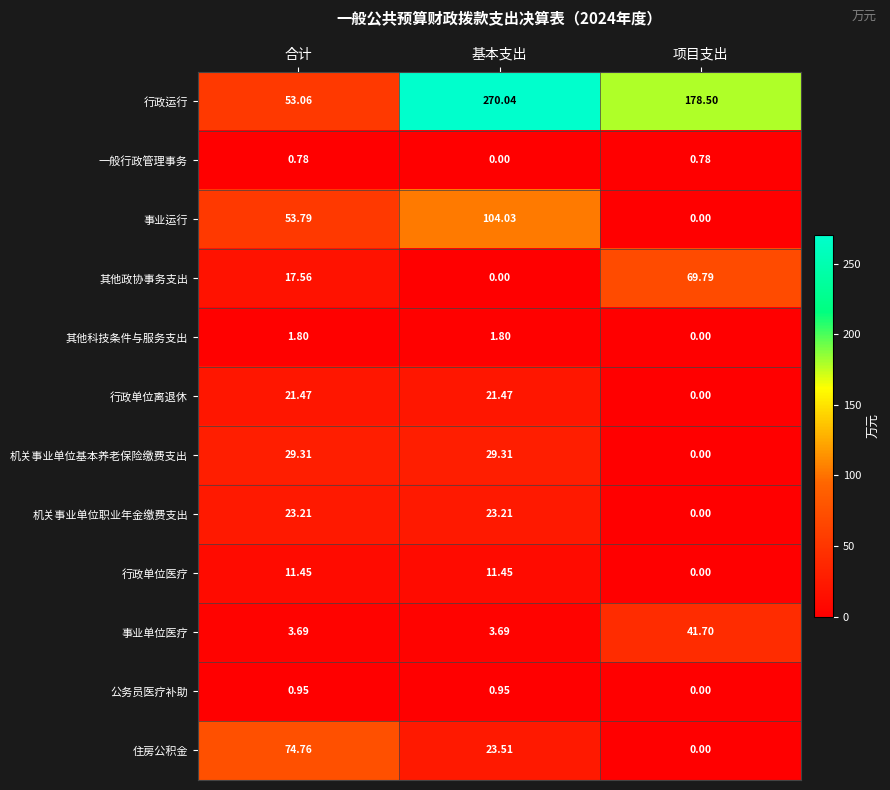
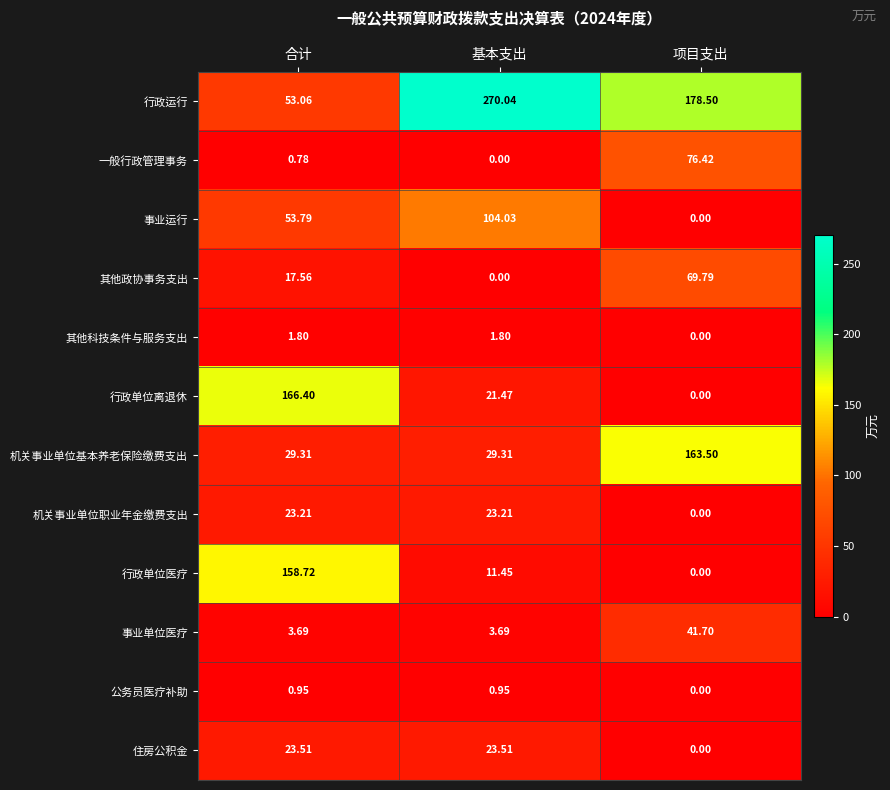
  {
    "行政运行": {
      "合计": 53.06,
      "基本支出": 270.04,
      "项目支出": 178.50
    },
    "一般行政管理事务": {
      "合计": 0.78,
      "基本支出": 0.00,
-     "项目支出": 0.78
+     "项目支出": 76.42
    },
    "事业运行": {
      "合计": 53.79,
      "基本支出": 104.03,
      "项目支出": 0.00
    },
    "其他政协事务支出": {
      "合计": 17.56,
      "基本支出": 0.00,
      "项目支出": 69.79
    },
    "其他科技条件与服务支出": {
      "合计": 1.80,
      "基本支出": 1.80,
      "项目支出": 0.00
    },
    "行政单位离退休": {
-     "合计": 21.47,
+     "合计": 166.40,
      "基本支出": 21.47,
      "项目支出": 0.00
    },
    "机关事业单位基本养老保险缴费支出": {
      "合计": 29.31,
      "基本支出": 29.31,
-     "项目支出": 0.00
+     "项目支出": 163.50
    },
    "机关事业单位职业年金缴费支出": {
      "合计": 23.21,
      "基本支出": 23.21,
      "项目支出": 0.00
    },
    "行政单位医疗": {
-     "合计": 11.45,
+     "合计": 158.72,
      "基本支出": 11.45,
      "项目支出": 0.00
    },
    "事业单位医疗": {
      "合计": 3.69,
      "基本支出": 3.69,
      "项目支出": 41.70
    },
    "公务员医疗补助": {
      "合计": 0.95,
      "基本支出": 0.95,
      "项目支出": 0.00
    },
    "住房公积金": {
-     "合计": 74.76,
+     "合计": 23.51,
      "基本支出": 23.51,
      "项目支出": 0.00
    }
  }
